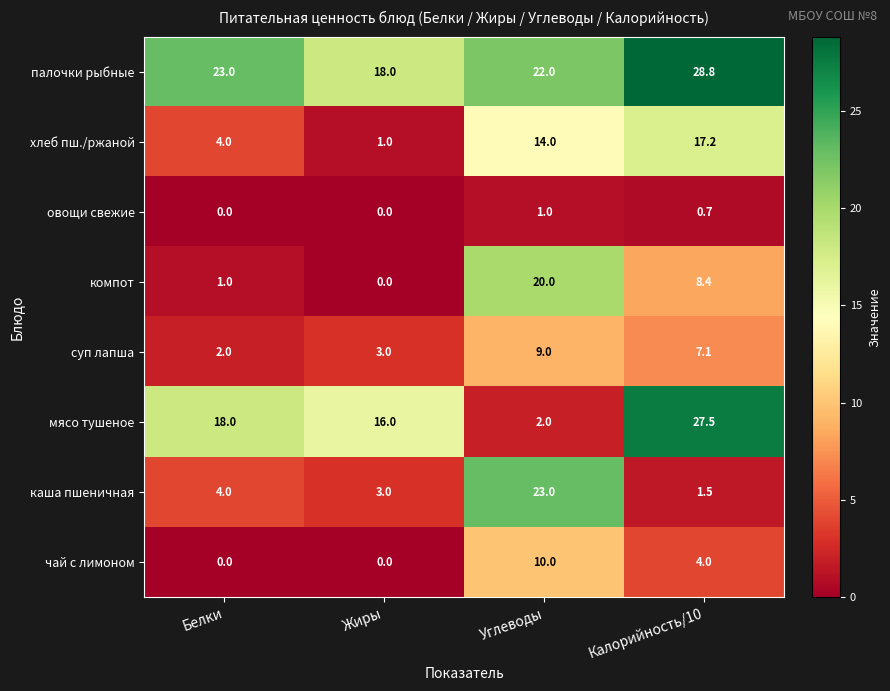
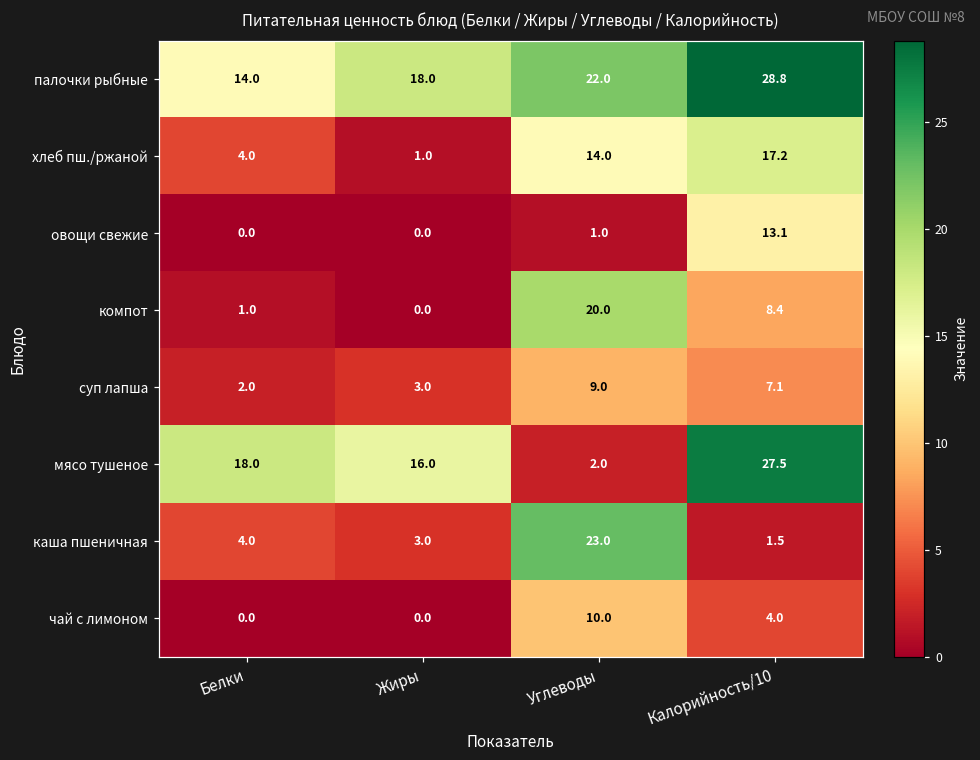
  {
    "палочки рыбные": {
-     "Белки": 23.0,
+     "Белки": 14.0,
      "Жиры": 18.0,
      "Углеводы": 22.0,
      "Калорийность/10": 28.8
    },
    "хлеб пш./ржаной": {
      "Белки": 4.0,
      "Жиры": 1.0,
      "Углеводы": 14.0,
      "Калорийность/10": 17.2
    },
    "овощи свежие": {
      "Белки": 0.0,
      "Жиры": 0.0,
      "Углеводы": 1.0,
-     "Калорийность/10": 0.7
+     "Калорийность/10": 13.1
    },
    "компот": {
      "Белки": 1.0,
      "Жиры": 0.0,
      "Углеводы": 20.0,
      "Калорийность/10": 8.4
    },
    "суп лапша": {
      "Белки": 2.0,
      "Жиры": 3.0,
      "Углеводы": 9.0,
      "Калорийность/10": 7.1
    },
    "мясо тушеное": {
      "Белки": 18.0,
      "Жиры": 16.0,
      "Углеводы": 2.0,
      "Калорийность/10": 27.5
    },
    "каша пшеничная": {
      "Белки": 4.0,
      "Жиры": 3.0,
      "Углеводы": 23.0,
      "Калорийность/10": 1.5
    },
    "чай с лимоном": {
      "Белки": 0.0,
      "Жиры": 0.0,
      "Углеводы": 10.0,
      "Калорийность/10": 4.0
    }
  }
